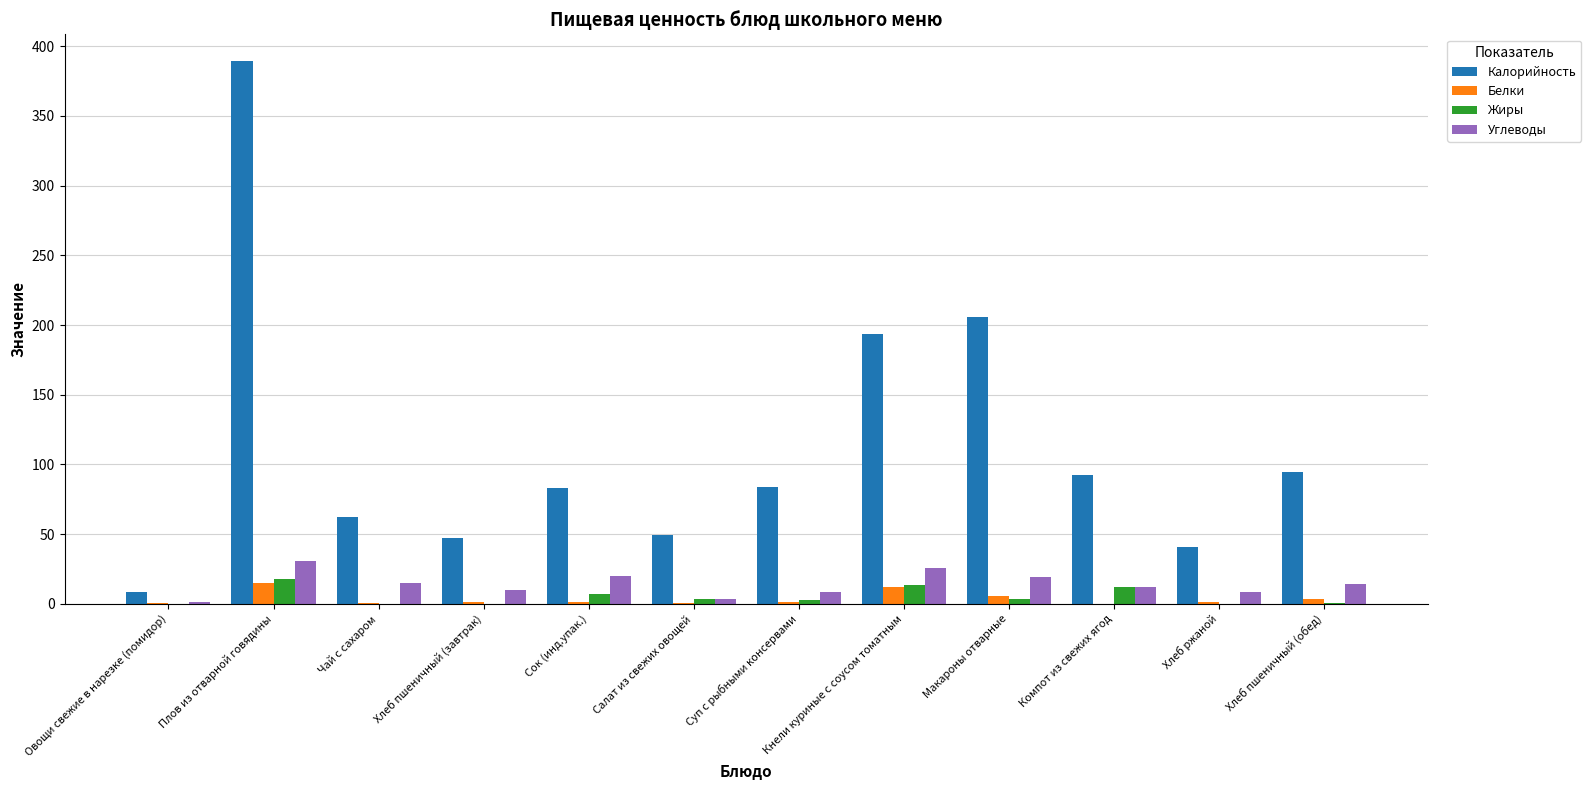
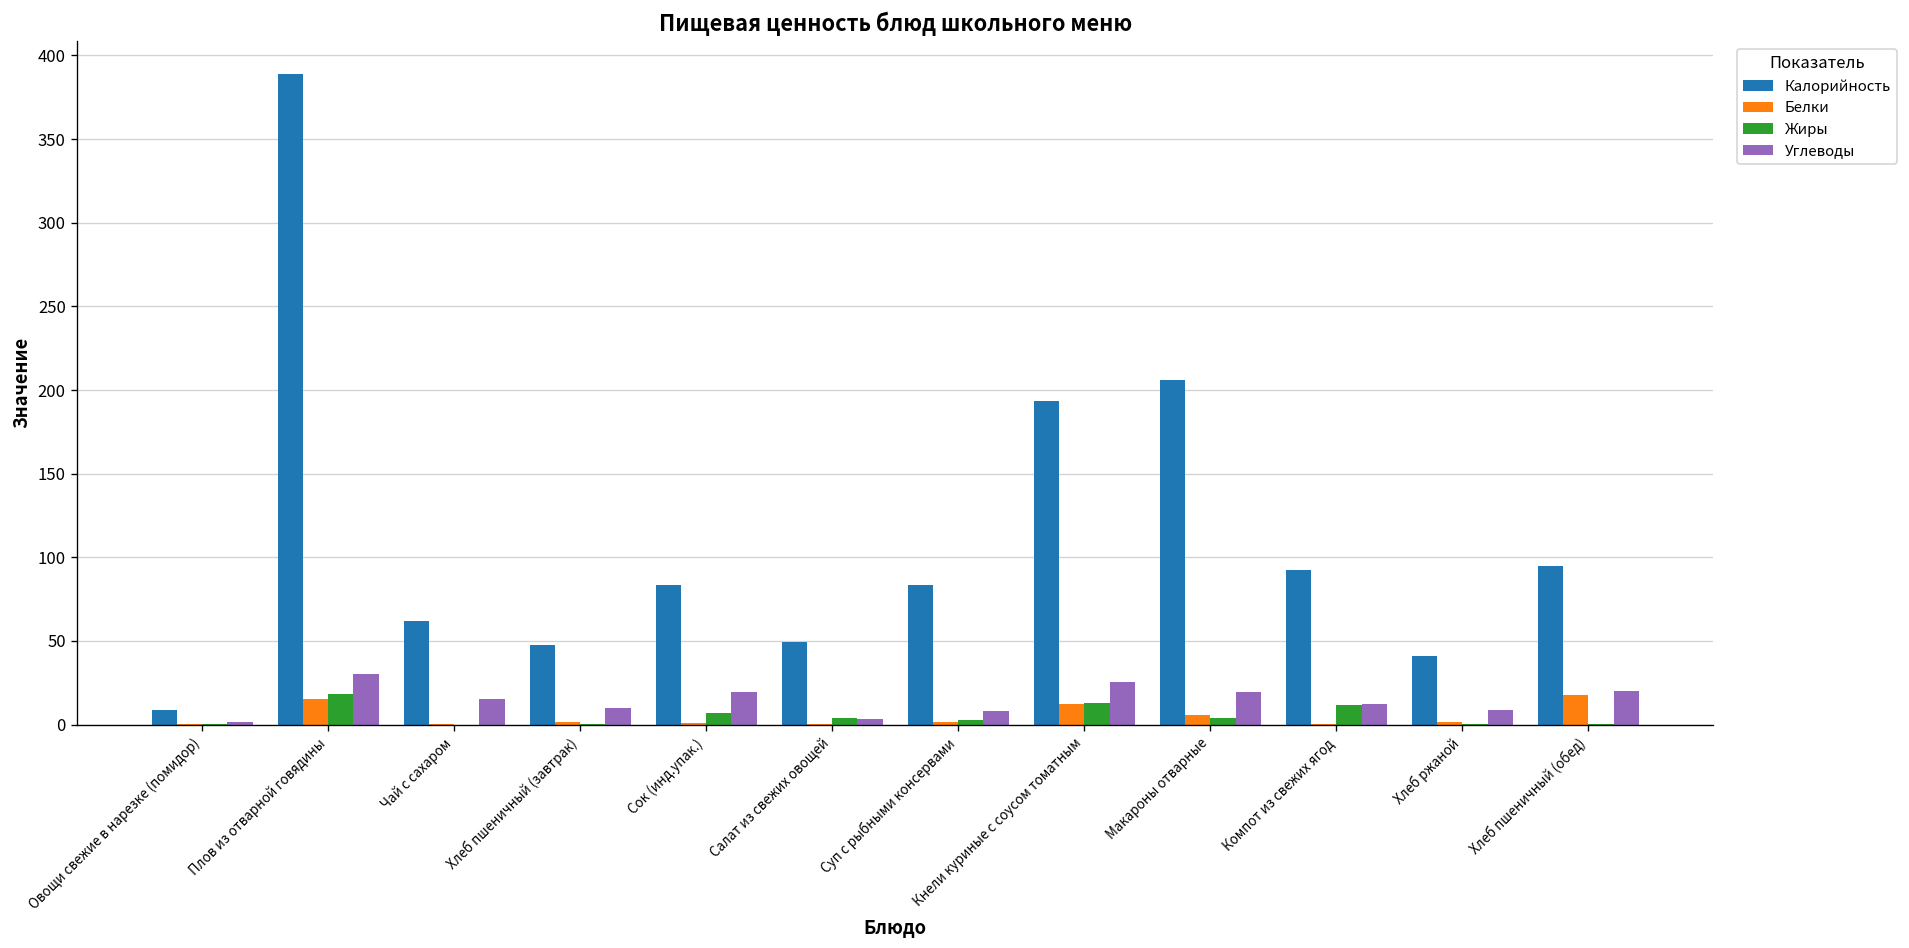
  {
    "Калорийность": {
      "Овощи свежие в нарезке (помидор)": 8,
      "Плов из отварной говядины": 389,
      "Чай с сахаром": 62,
      "Хлеб пшеничный (завтрак)": 47,
      "Сок (инд.упак.)": 83,
      "Салат из свежих овощей": 49,
      "Суп с рыбными консервами": 84,
      "Кнели куриные с соусом томатным": 194,
      "Макароны отварные": 206,
      "Компот из свежих ягод": 93,
      "Хлеб ржаной": 41,
      "Хлеб пшеничный (обед)": 95
    },
    "Белки": {
      "Плов из отварной говядины": 15,
      "Кнели куриные с соусом томатным": 12,
      "Макароны отварные": 6,
-     "Хлеб пшеничный (обед)": 3
+     "Хлеб пшеничный (обед)": 18
    },
    "Жиры": {
      "Плов из отварной говядины": 18,
      "Чай с сахаром": 0,
      "Сок (инд.упак.)": 7,
      "Салат из свежих овощей": 4,
      "Суп с рыбными консервами": 3,
      "Кнели куриные с соусом томатным": 13,
      "Макароны отварные": 4,
      "Компот из свежих ягод": 12
    },
    "Углеводы": {
      "Плов из отварной говядины": 31,
      "Чай с сахаром": 15,
      "Хлеб пшеничный (завтрак)": 10,
      "Сок (инд.упак.)": 20,
      "Салат из свежих овощей": 3,
      "Суп с рыбными консервами": 8,
      "Кнели куриные с соусом томатным": 26,
      "Макароны отварные": 19,
      "Компот из свежих ягод": 12,
      "Хлеб ржаной": 9,
-     "Хлеб пшеничный (обед)": 14
+     "Хлеб пшеничный (обед)": 20
    }
  }
